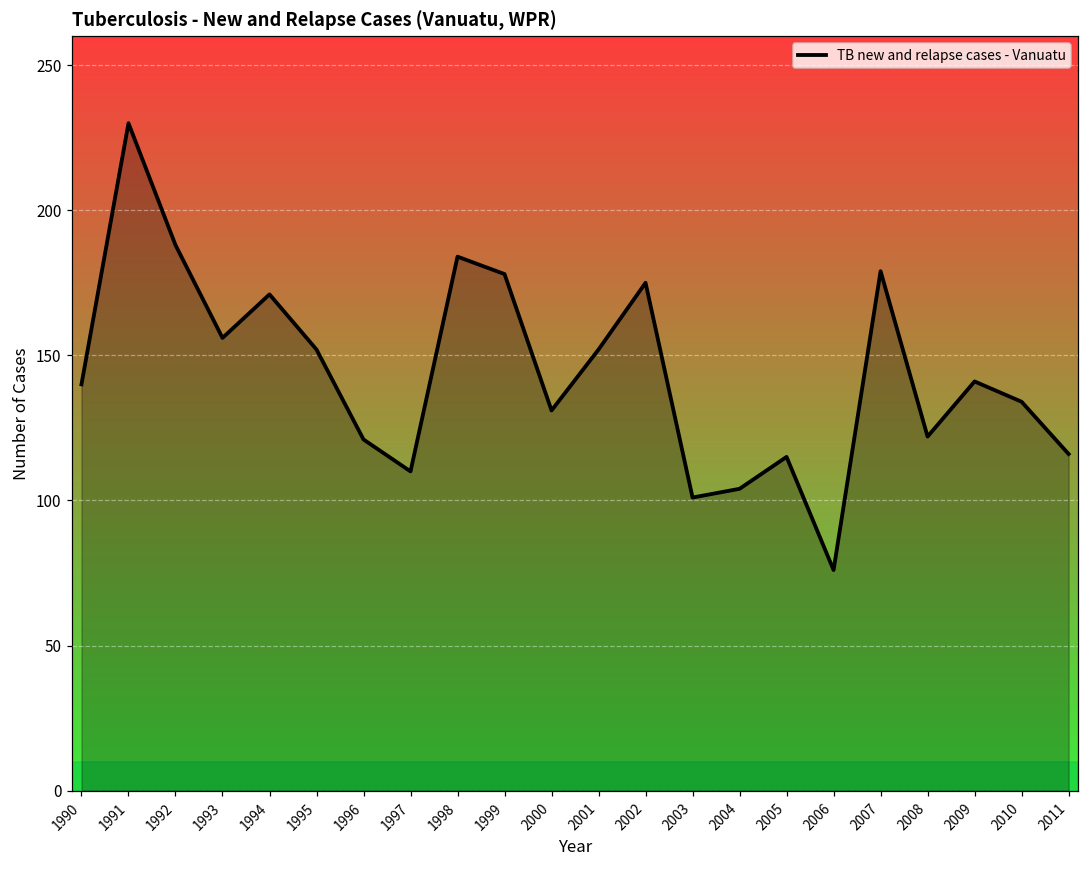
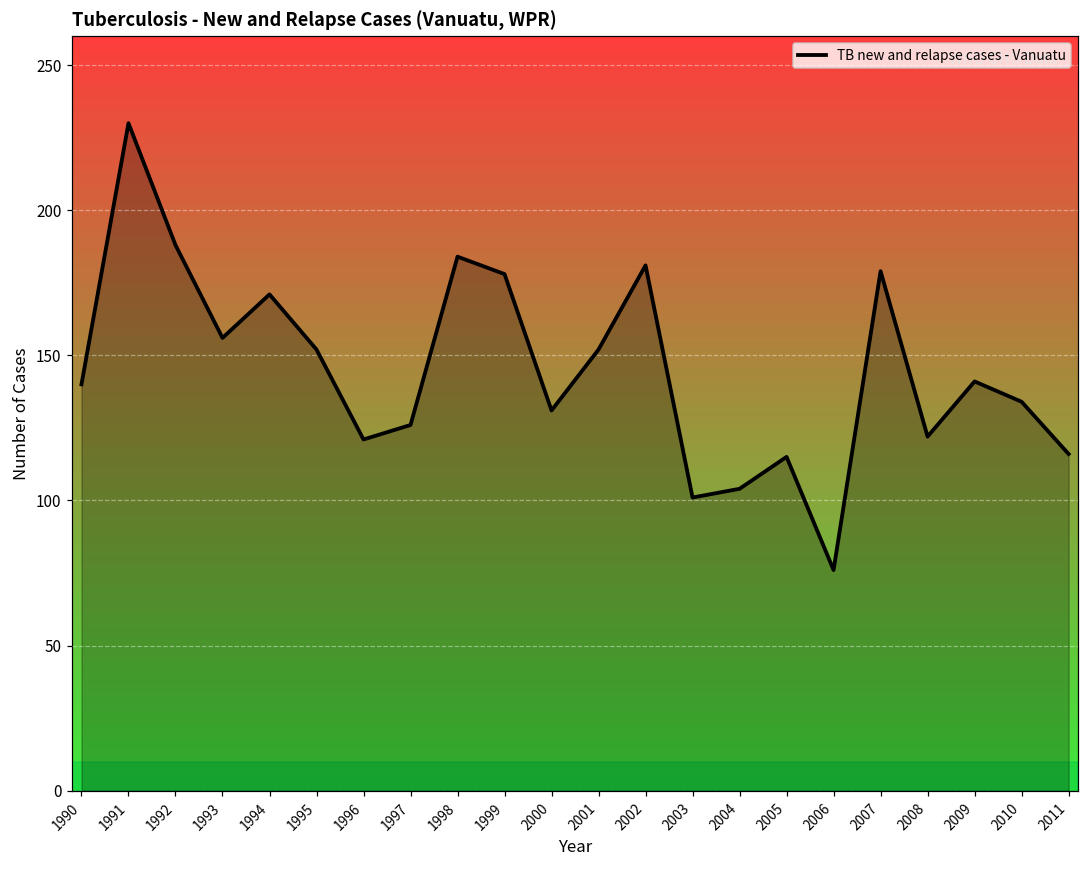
  {
    "1990": 140,
    "1991": 230,
    "1992": 188,
    "1993": 156,
    "1994": 171,
    "1995": 152,
    "1996": 121,
-   "1997": 110,
+   "1997": 126,
    "1998": 184,
    "1999": 178,
    "2000": 131,
    "2001": 152,
-   "2002": 175,
+   "2002": 181,
    "2003": 101,
    "2004": 104,
    "2005": 115,
    "2006": 76,
    "2007": 179,
    "2008": 122,
    "2009": 141,
    "2010": 134,
    "2011": 116
  }
